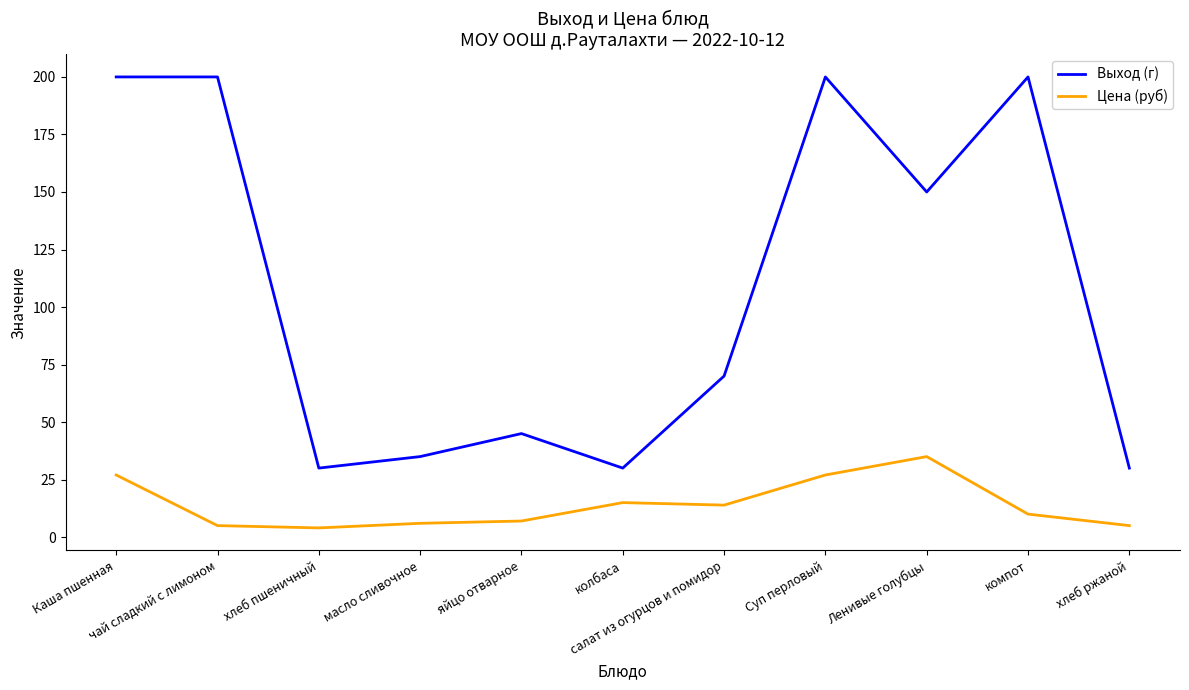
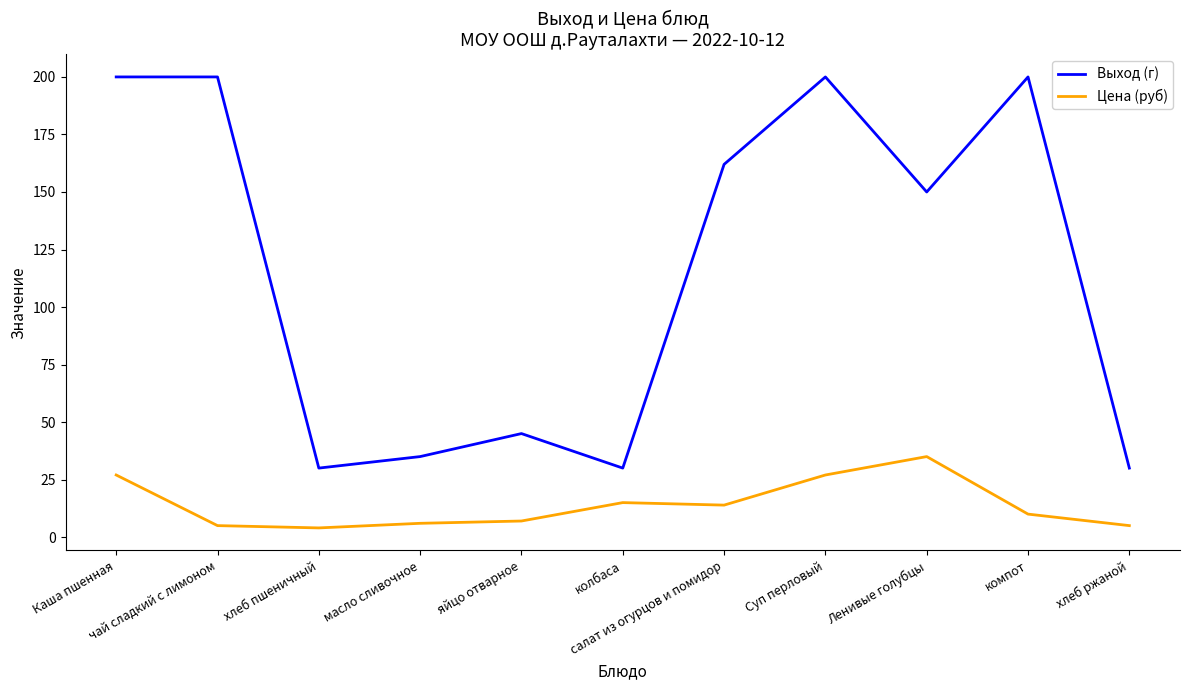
  {
    "Выход (г)": {
      "Каша пшенная": 200,
      "чай сладкий с лимоном": 200,
      "хлеб пшеничный": 30,
      "масло сливочное": 35,
      "яйцо отварное": 45,
      "колбаса": 30,
-     "салат из огурцов и помидор": 70,
+     "салат из огурцов и помидор": 162,
      "Суп перловый": 200,
      "Ленивые голубцы": 150,
      "компот": 200,
      "хлеб ржаной": 30
    },
    "Цена (руб)": {
      "Каша пшенная": 27,
      "чай сладкий с лимоном": 5,
      "хлеб пшеничный": 4,
      "масло сливочное": 6,
      "яйцо отварное": 7,
      "колбаса": 15,
      "салат из огурцов и помидор": 14,
      "Суп перловый": 27,
      "Ленивые голубцы": 35,
      "компот": 10,
      "хлеб ржаной": 5
    }
  }
